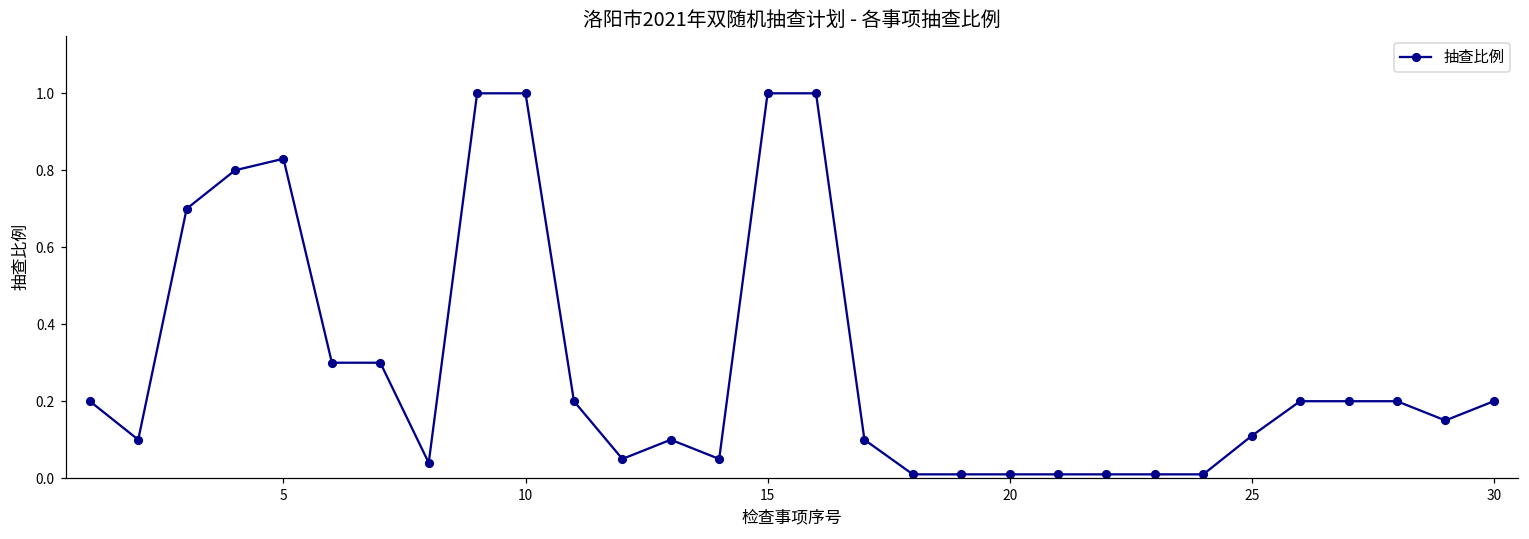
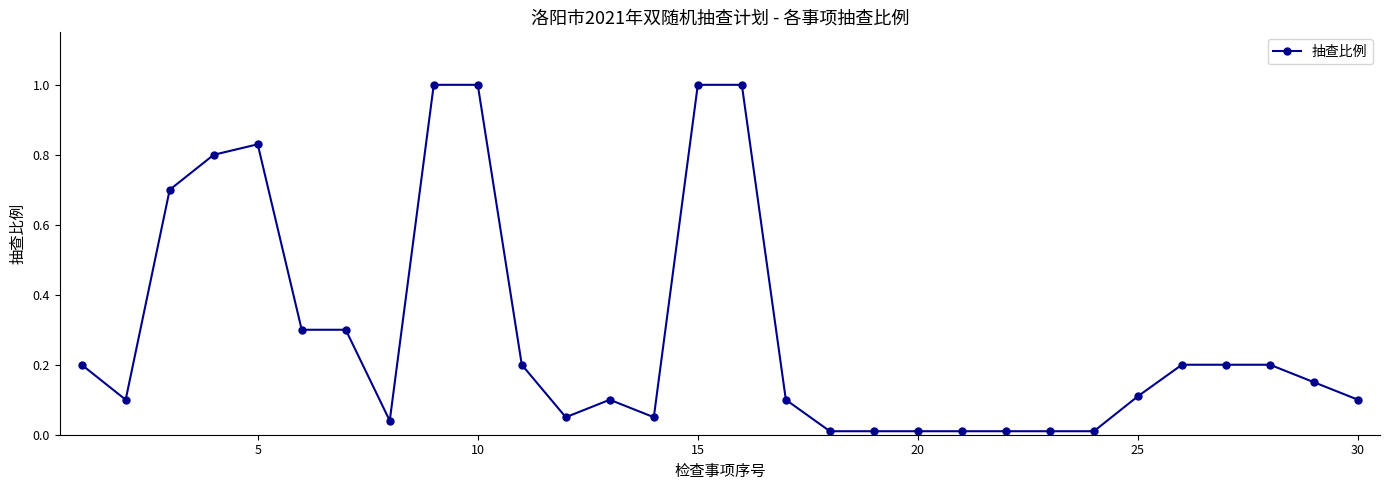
  {
    "5": 0.83,
    "10": 1.0,
    "15": 1.0,
    "20": 0.01,
    "25": 0.11,
-   "30": 0.2
+   "30": 0.1
  }
